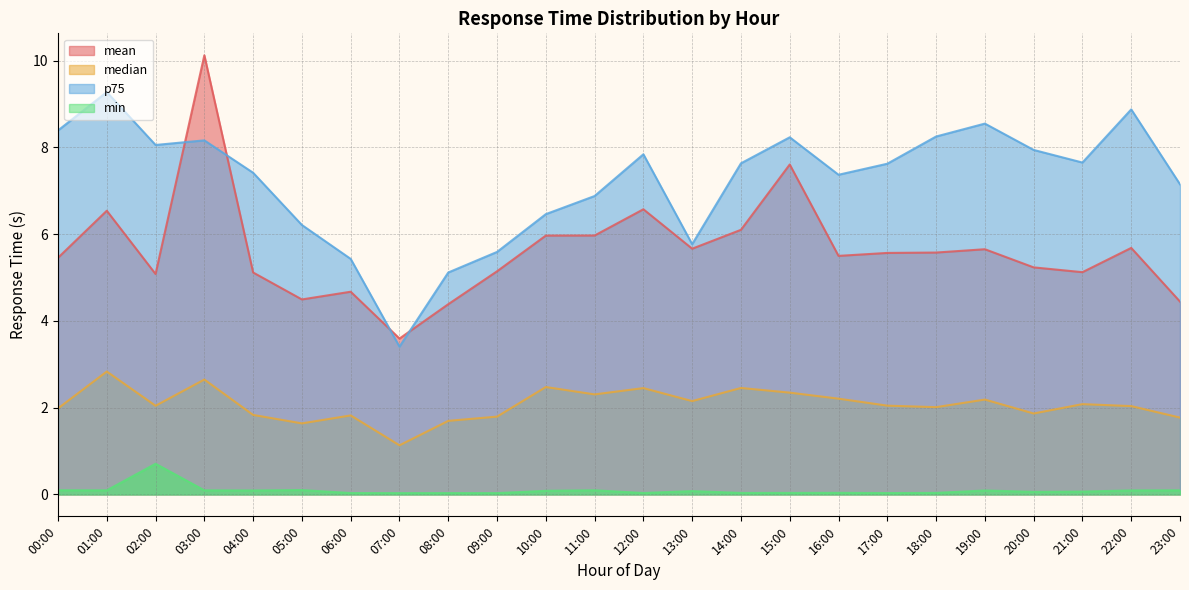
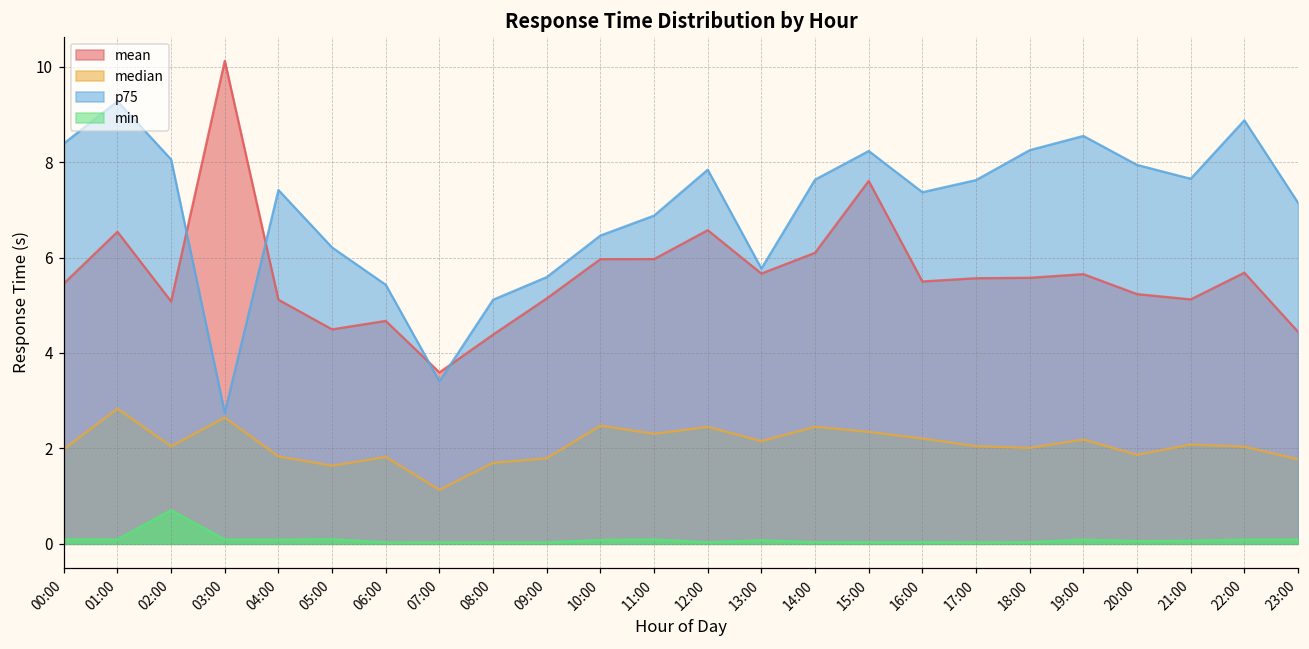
  {
    "mean": {
      "00:00": 5.5,
      "01:00": 6.5,
      "02:00": 5.1,
      "03:00": 10.1,
      "04:00": 5.1,
      "05:00": 4.5,
      "06:00": 4.7,
      "07:00": 3.6,
      "08:00": 4.4,
      "09:00": 5.1,
      "10:00": 6.0,
      "11:00": 6.0,
      "12:00": 6.6,
      "13:00": 5.7,
      "14:00": 6.1,
      "15:00": 7.6,
      "16:00": 5.5,
      "17:00": 5.6,
      "18:00": 5.6,
      "19:00": 5.7,
      "20:00": 5.2,
      "21:00": 5.1,
      "22:00": 5.7,
      "23:00": 4.4
    },
    "median": {
      "00:00": 2.0,
      "01:00": 2.8,
      "02:00": 2.0,
      "03:00": 2.6,
      "04:00": 1.8,
      "05:00": 1.6,
      "06:00": 1.8,
      "07:00": 1.1,
      "08:00": 1.7,
      "09:00": 1.8,
      "10:00": 2.5,
      "11:00": 2.3,
      "12:00": 2.5,
      "13:00": 2.2,
      "14:00": 2.5,
      "15:00": 2.3,
      "16:00": 2.2,
      "17:00": 2.0,
      "18:00": 2.0,
      "19:00": 2.2,
      "20:00": 1.9,
      "21:00": 2.1,
      "22:00": 2.0,
      "23:00": 1.8
    },
    "p75": {
      "00:00": 8.4,
      "02:00": 8.1,
-     "03:00": 8.2,
+     "03:00": 2.7,
      "04:00": 7.4,
      "05:00": 6.2,
      "06:00": 5.4,
      "07:00": 3.4,
      "08:00": 5.1,
      "09:00": 5.6,
      "10:00": 6.5,
      "11:00": 6.9,
      "12:00": 7.8,
      "13:00": 5.8,
      "14:00": 7.6,
      "15:00": 8.2,
      "16:00": 7.4,
      "17:00": 7.6,
      "18:00": 8.3,
      "19:00": 8.5,
      "20:00": 7.9,
      "21:00": 7.7,
      "22:00": 8.9,
      "23:00": 7.1
    },
    "min": {
      "00:00": 0.1,
      "01:00": 0.1,
      "02:00": 0.7,
      "03:00": 0.1,
      "04:00": 0.1,
      "05:00": 0.1,
      "06:00": 0.0,
      "07:00": 0.0,
      "08:00": 0.0,
      "09:00": 0.0,
      "10:00": 0.1,
      "11:00": 0.1,
      "12:00": 0.0,
      "13:00": 0.1,
      "14:00": 0.0,
      "15:00": 0.0,
      "16:00": 0.0,
      "17:00": 0.0,
      "18:00": 0.0,
      "19:00": 0.1,
      "20:00": 0.1,
      "21:00": 0.1,
      "22:00": 0.1,
      "23:00": 0.1
    }
  }
